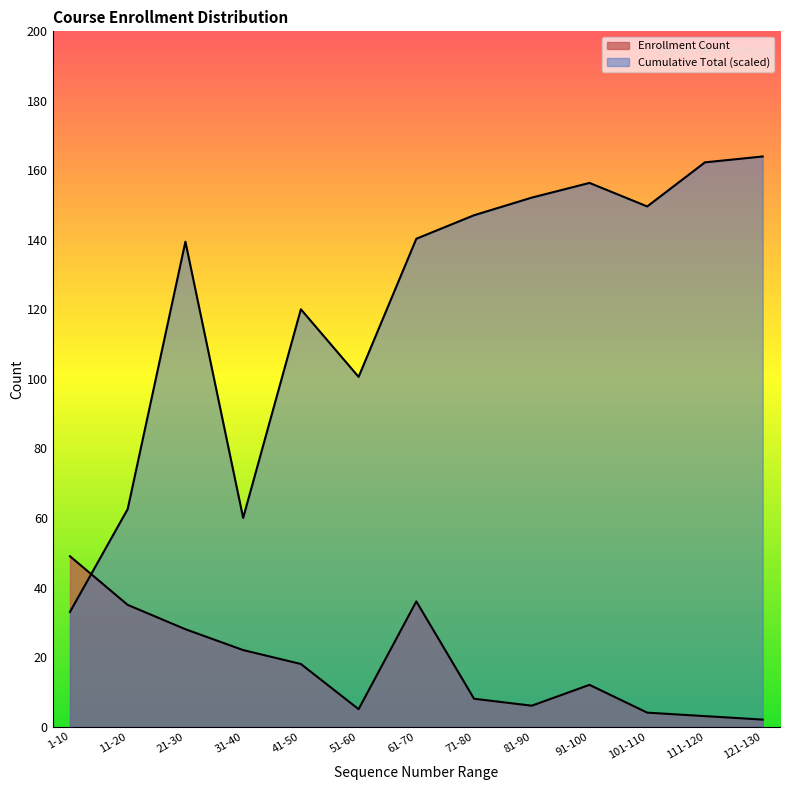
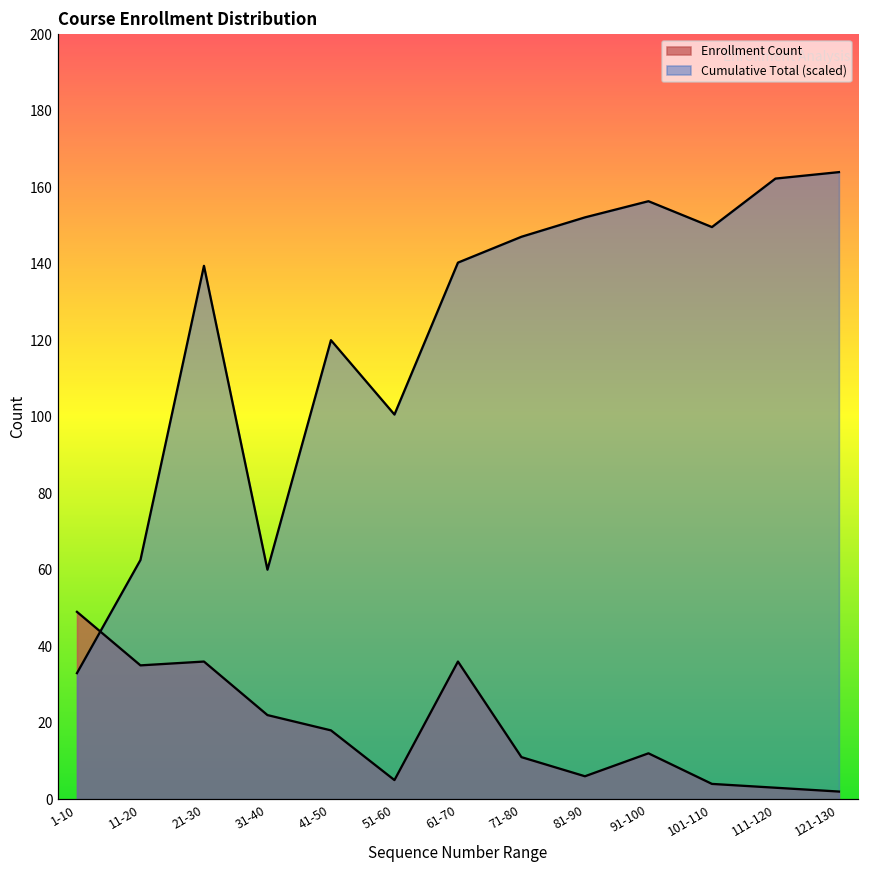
  {
    "Enrollment Count": {
      "1-10": 49,
      "11-20": 35,
-     "21-30": 28,
+     "21-30": 36,
      "31-40": 22,
      "41-50": 18,
      "51-60": 5,
      "61-70": 36,
-     "71-80": 8,
+     "71-80": 11,
      "81-90": 6,
      "91-100": 12,
      "101-110": 4,
      "111-120": 3,
      "121-130": 2
    },
    "Cumulative Total (scaled)": {
      "1-10": 33,
      "11-20": 63,
      "21-30": 139,
      "31-40": 60,
      "41-50": 120,
      "51-60": 101,
      "61-70": 140,
      "71-80": 147,
      "81-90": 152,
      "91-100": 156,
      "101-110": 150,
      "111-120": 162,
      "121-130": 164
    }
  }
